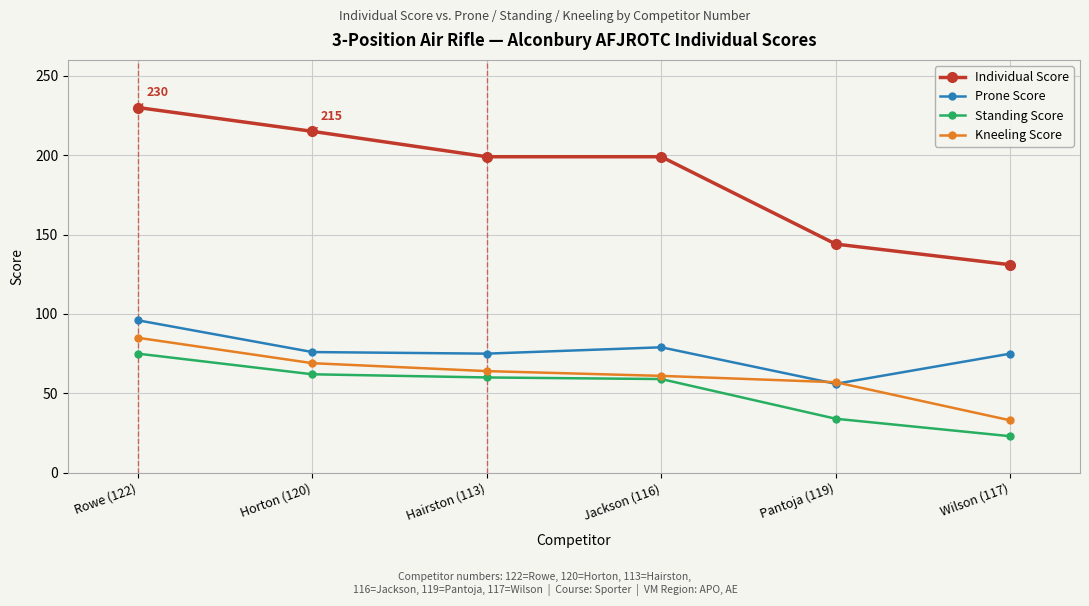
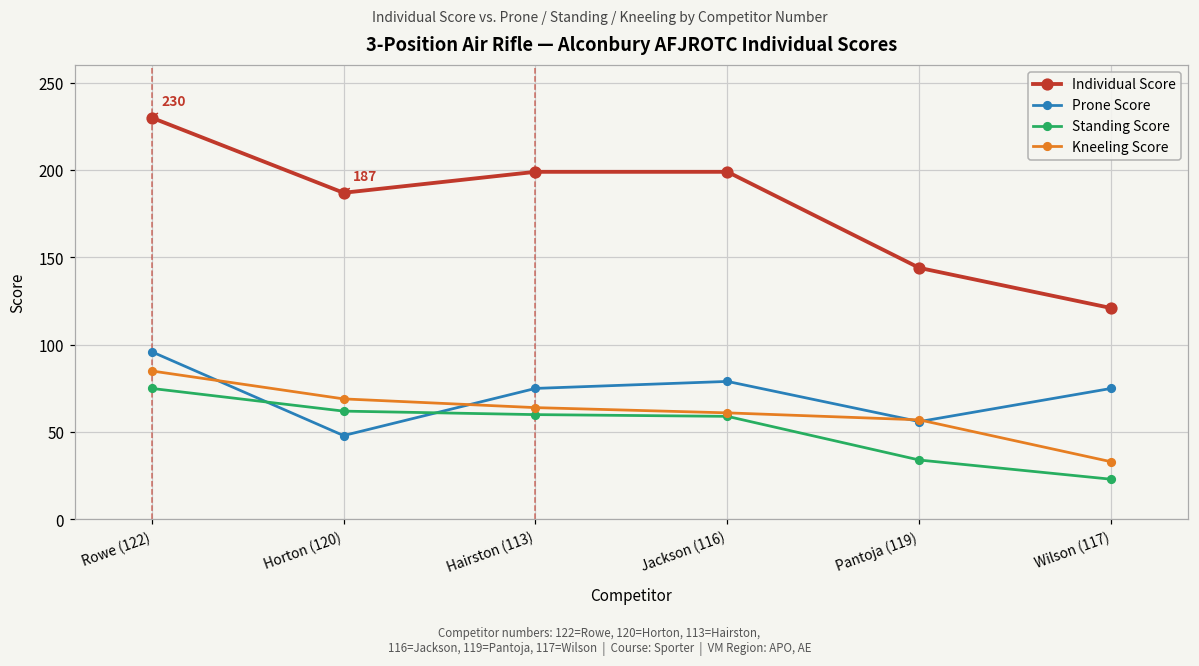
  {
    "Individual Score": {
      "Rowe (122)": 230,
-     "Horton (120)": 215,
-     "Wilson (117)": 131
+     "Horton (120)": 187,
+     "Wilson (117)": 121
    },
    "Prone Score": {
      "Rowe (122)": 96,
-     "Horton (120)": 76,
+     "Horton (120)": 48,
      "Hairston (113)": 75,
      "Jackson (116)": 79,
      "Wilson (117)": 75
    },
    "Standing Score": {
      "Rowe (122)": 75,
      "Horton (120)": 62,
      "Hairston (113)": 60,
      "Jackson (116)": 59,
      "Pantoja (119)": 34,
      "Wilson (117)": 23
    },
    "Kneeling Score": {
      "Rowe (122)": 85,
      "Horton (120)": 69,
      "Hairston (113)": 64,
      "Jackson (116)": 61,
      "Wilson (117)": 33
    }
  }
